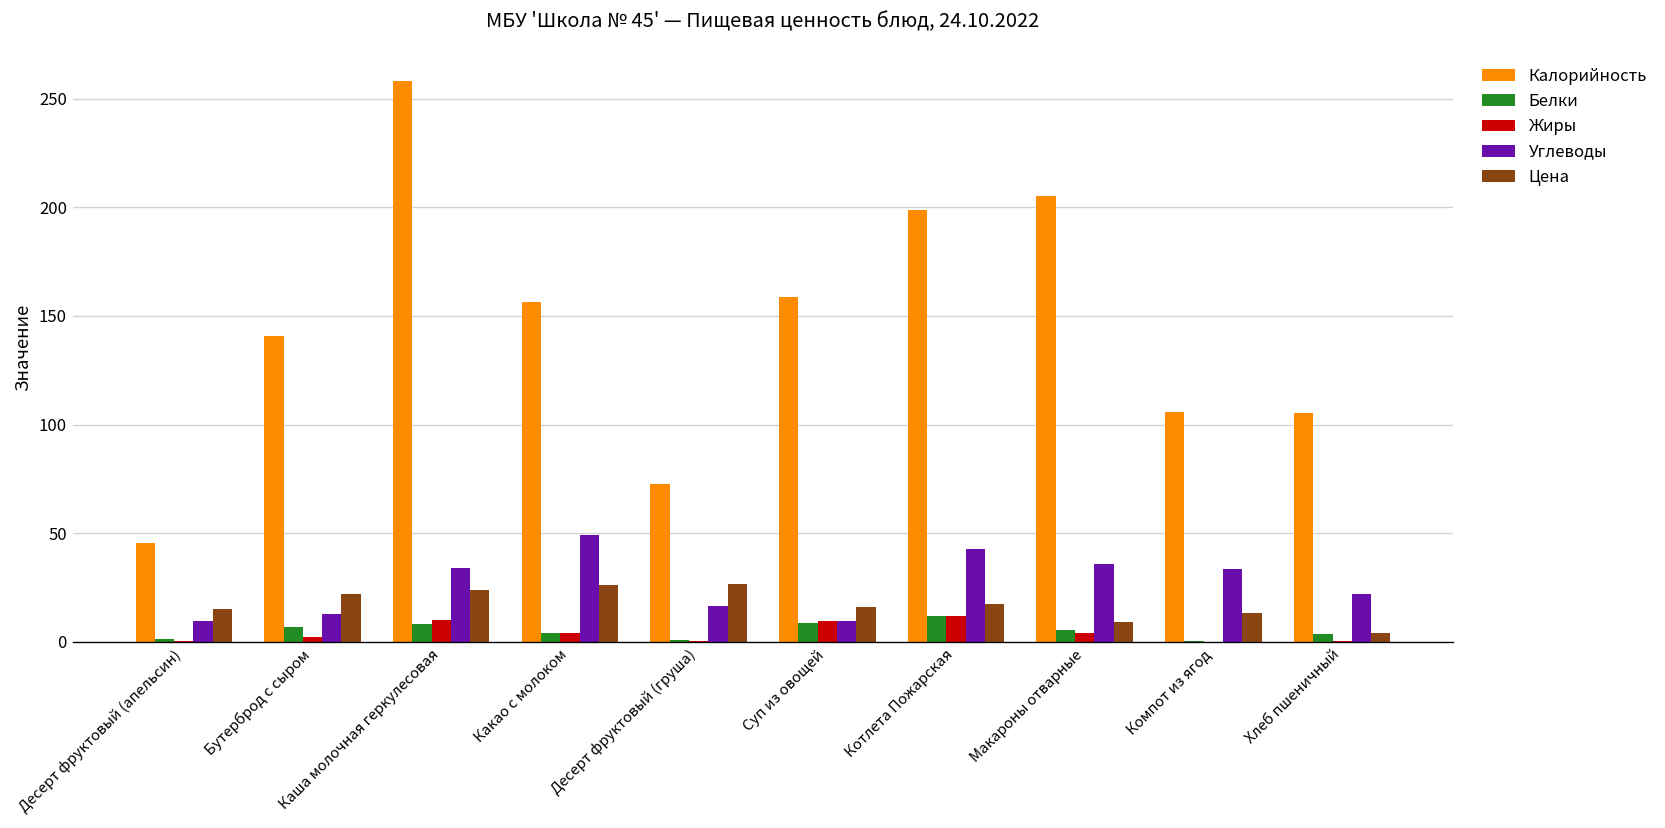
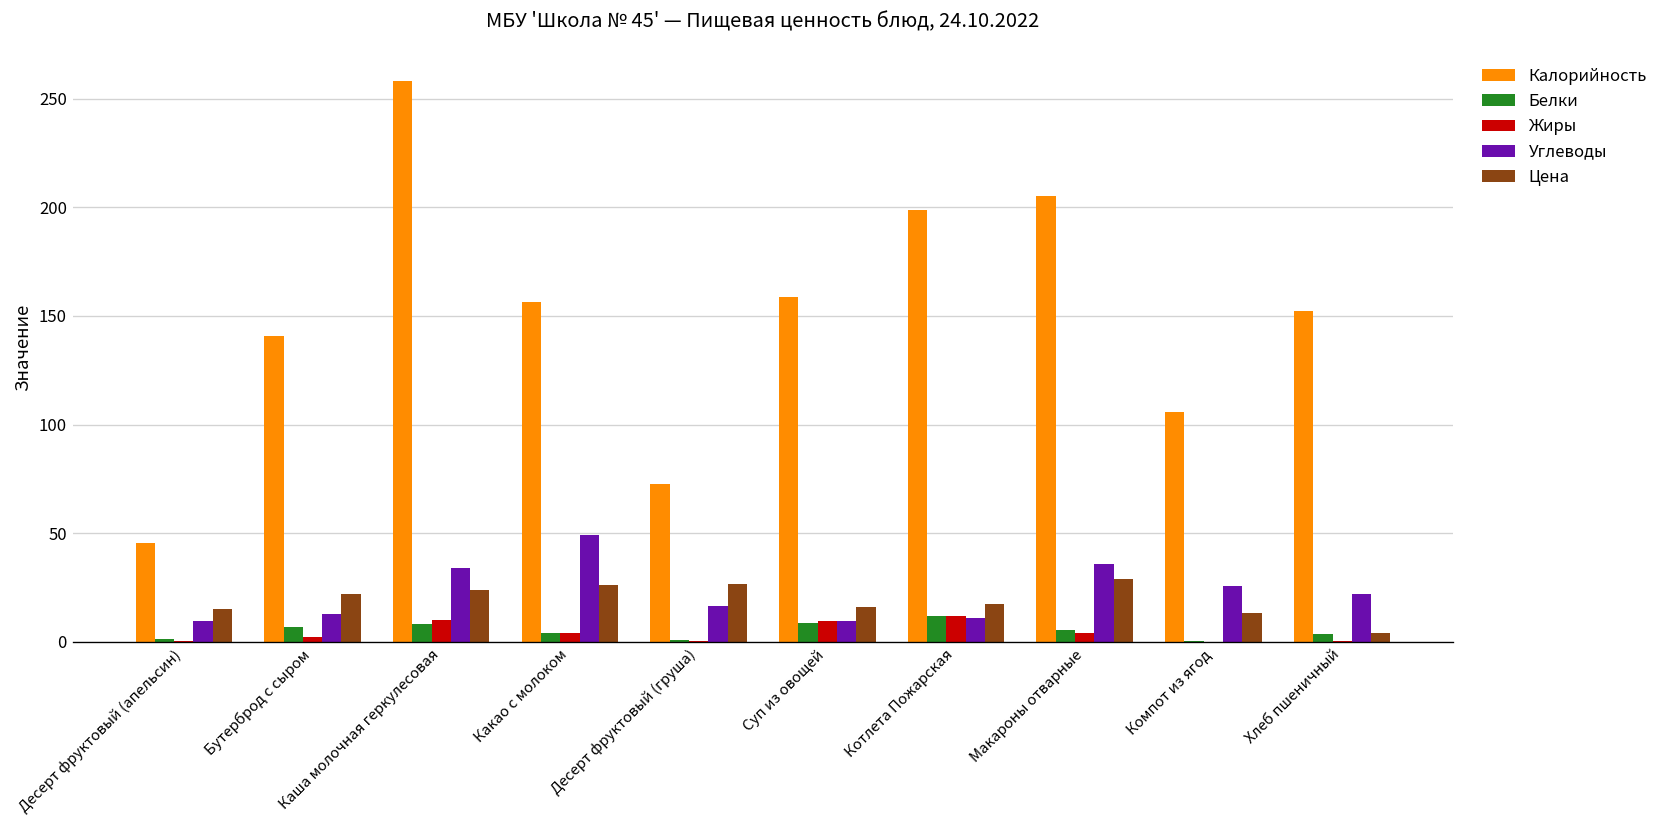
  {
    "Калорийность": {
      "Десерт фруктовый (апельсин)": 45,
      "Бутерброд с сыром": 141,
      "Каша молочная геркулесовая": 258,
      "Какао с молоком": 156,
      "Десерт фруктовый (груша)": 73,
      "Суп из овощей": 159,
      "Котлета Пожарская": 199,
      "Макароны отварные": 205,
      "Компот из ягод": 106,
-     "Хлеб пшеничный": 105
+     "Хлеб пшеничный": 152
    },
    "Белки": {
      "Бутерброд с сыром": 7,
      "Каша молочная геркулесовая": 8,
      "Какао с молоком": 4,
      "Суп из овощей": 9,
      "Котлета Пожарская": 12,
      "Макароны отварные": 6,
      "Хлеб пшеничный": 3
    },
    "Жиры": {
      "Бутерброд с сыром": 2,
      "Каша молочная геркулесовая": 10,
      "Какао с молоком": 4,
      "Суп из овощей": 10,
      "Котлета Пожарская": 12,
      "Макароны отварные": 4
    },
    "Углеводы": {
      "Десерт фруктовый (апельсин)": 10,
      "Бутерброд с сыром": 13,
      "Каша молочная геркулесовая": 34,
      "Какао с молоком": 49,
      "Десерт фруктовый (груша)": 16,
      "Суп из овощей": 9,
-     "Котлета Пожарская": 43,
+     "Котлета Пожарская": 11,
      "Макароны отварные": 36,
-     "Компот из ягод": 34,
+     "Компот из ягод": 26,
      "Хлеб пшеничный": 22
    },
    "Цена": {
      "Десерт фруктовый (апельсин)": 15,
      "Бутерброд с сыром": 22,
      "Каша молочная геркулесовая": 24,
      "Какао с молоком": 26,
      "Десерт фруктовый (груша)": 27,
      "Суп из овощей": 16,
      "Котлета Пожарская": 17,
-     "Макароны отварные": 9,
+     "Макароны отварные": 29,
      "Компот из ягод": 13,
      "Хлеб пшеничный": 4
    }
  }
